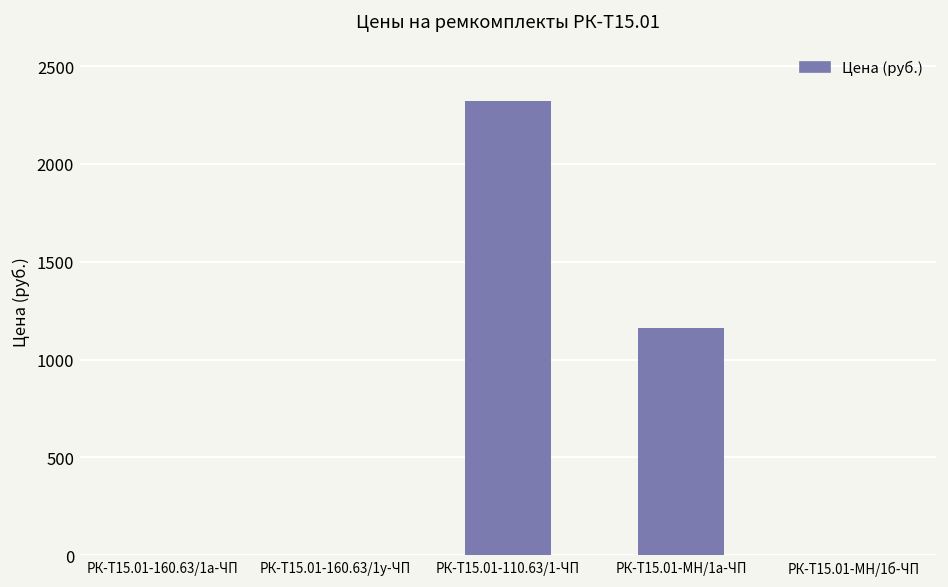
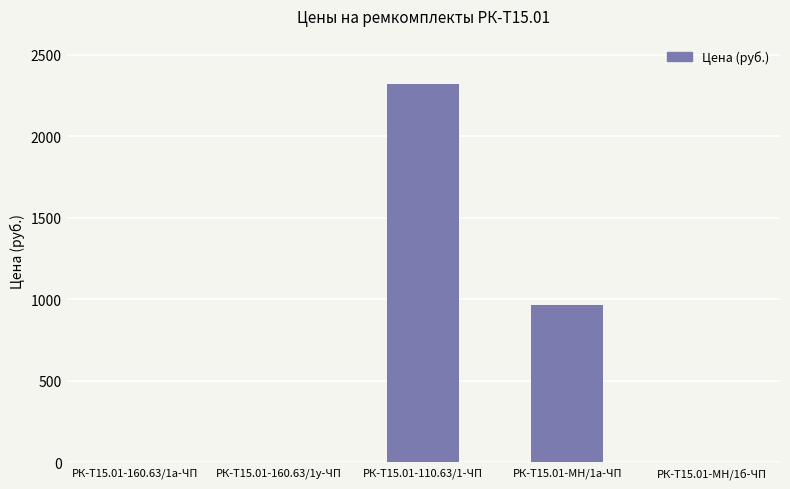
  {
    "РК-Т15.01-160.63/1а-ЧП": 0,
    "РК-Т15.01-110.63/1-ЧП": 2320,
-   "РК-Т15.01-МН/1а-ЧП": 1160
+   "РК-Т15.01-МН/1а-ЧП": 960
  }
